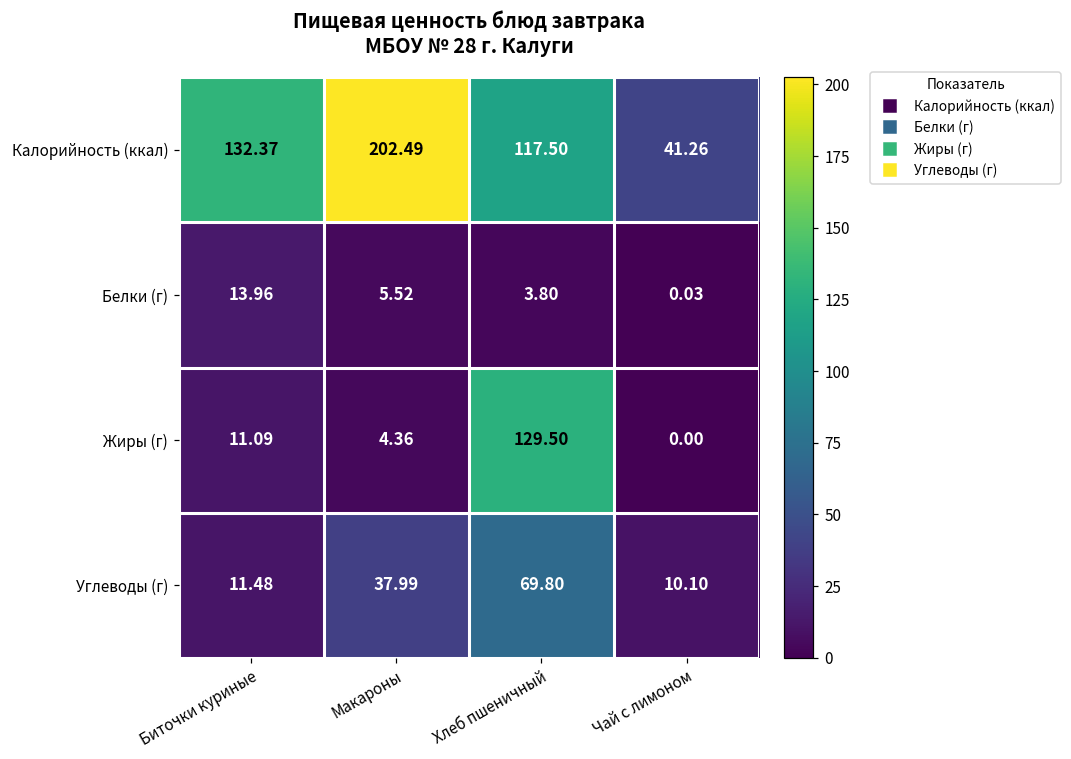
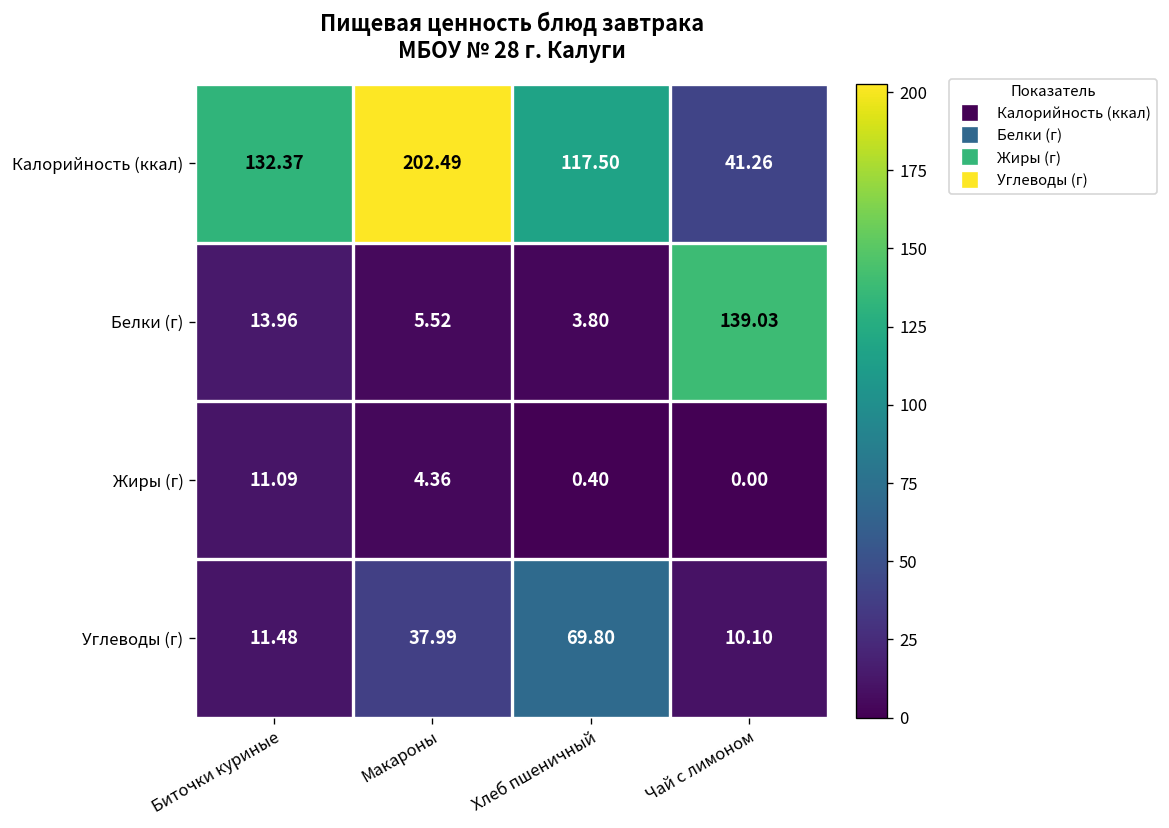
  {
    "Калорийность (ккал)": {
      "Биточки куриные": 132.37,
      "Макароны": 202.49,
      "Хлеб пшеничный": 117.50,
      "Чай с лимоном": 41.26
    },
    "Белки (г)": {
      "Биточки куриные": 13.96,
      "Макароны": 5.52,
      "Хлеб пшеничный": 3.80,
-     "Чай с лимоном": 0.03
+     "Чай с лимоном": 139.03
    },
    "Жиры (г)": {
      "Биточки куриные": 11.09,
      "Макароны": 4.36,
-     "Хлеб пшеничный": 129.50,
+     "Хлеб пшеничный": 0.40,
      "Чай с лимоном": 0.00
    },
    "Углеводы (г)": {
      "Биточки куриные": 11.48,
      "Макароны": 37.99,
      "Хлеб пшеничный": 69.80,
      "Чай с лимоном": 10.10
    }
  }
